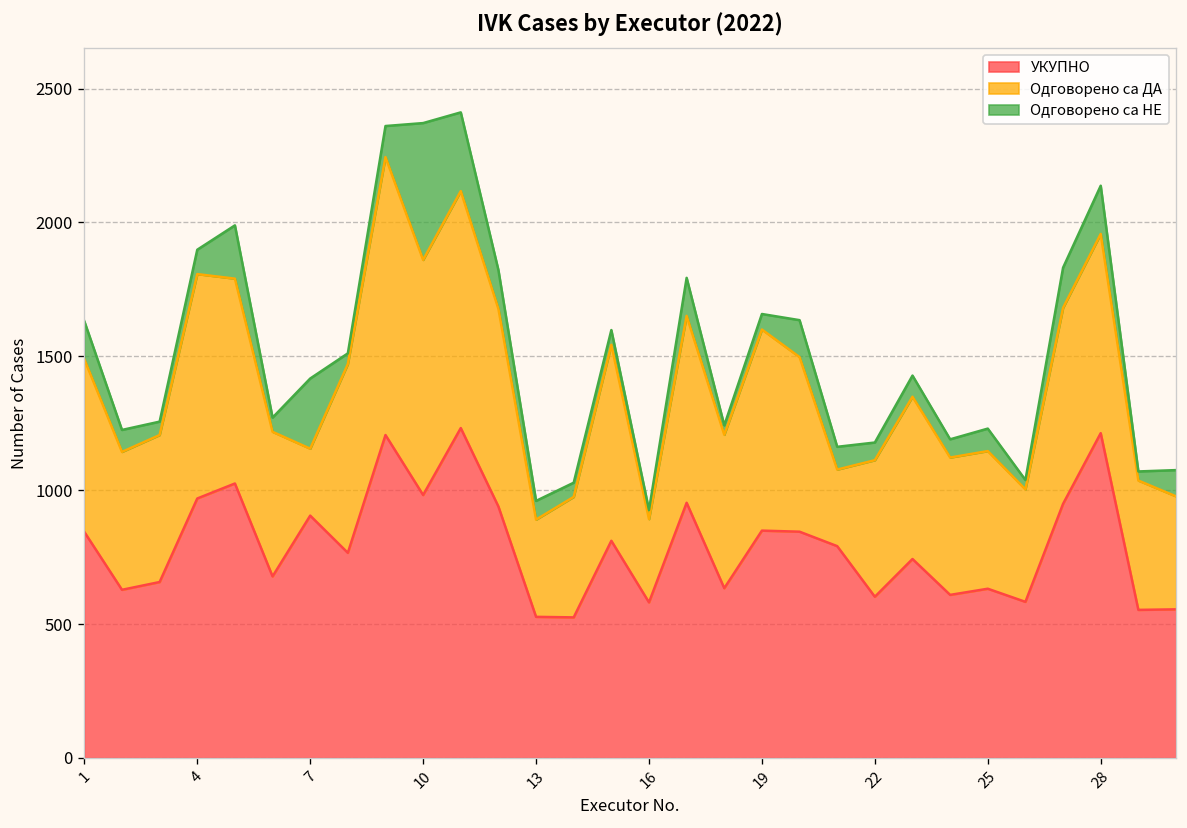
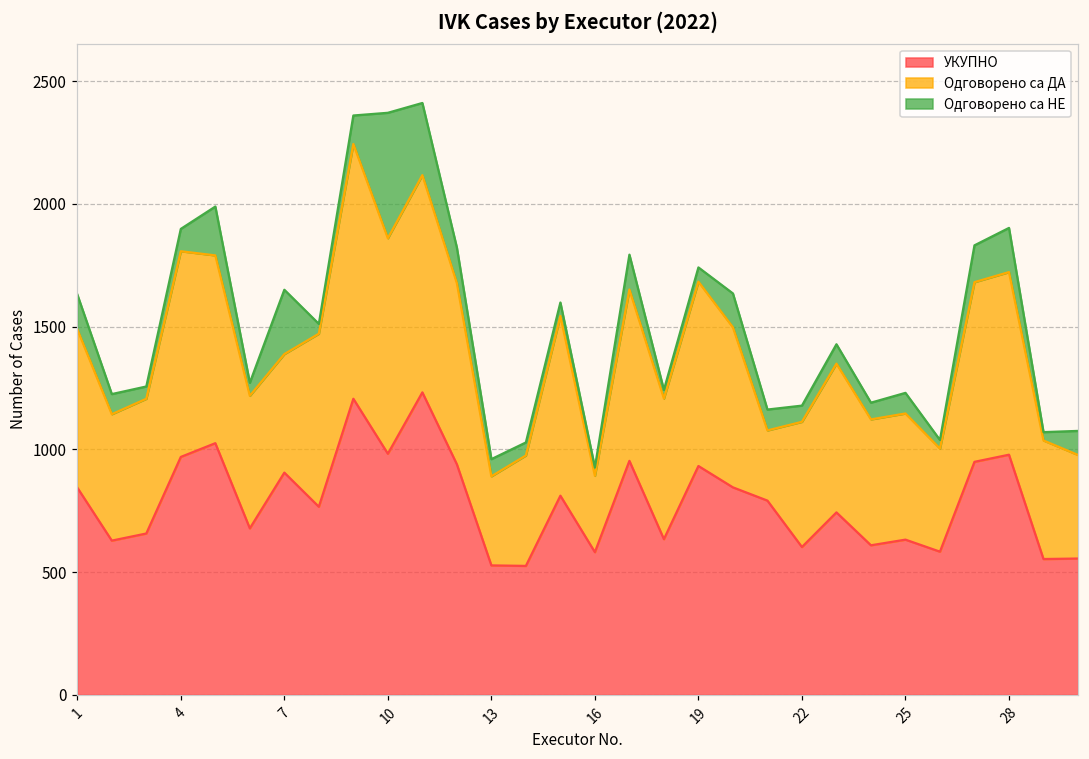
  {
    "УКУПНО": {
      "1": 840,
      "4": 970,
      "7": 910,
      "10": 980,
      "13": 530,
      "16": 580,
-     "19": 850,
+     "19": 930,
      "22": 600,
      "25": 630,
-     "28": 1210
+     "28": 980
    },
    "Одговорено са ДА": {
      "1": 650,
      "4": 840,
-     "7": 250,
+     "7": 480,
      "10": 880,
      "13": 360,
      "16": 310,
      "19": 750,
      "22": 510,
      "25": 510,
      "28": 740
    },
    "Одговорено са НЕ": {
      "1": 140,
      "4": 90,
      "7": 260,
      "10": 510,
      "13": 70,
      "16": 30,
      "19": 60,
      "22": 70,
      "25": 80,
      "28": 180
    }
  }
